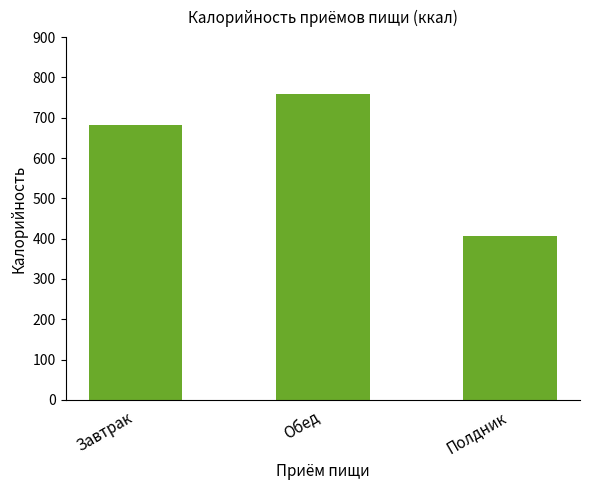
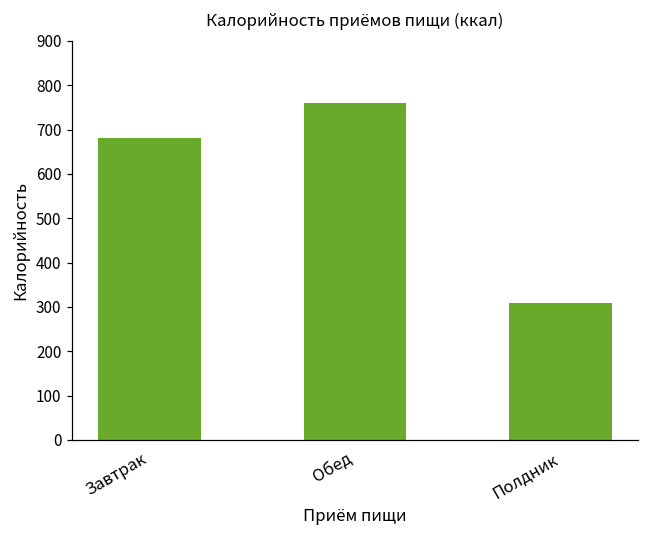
  {
    "Завтрак": 680,
    "Обед": 760,
-   "Полдник": 410
+   "Полдник": 310
  }
